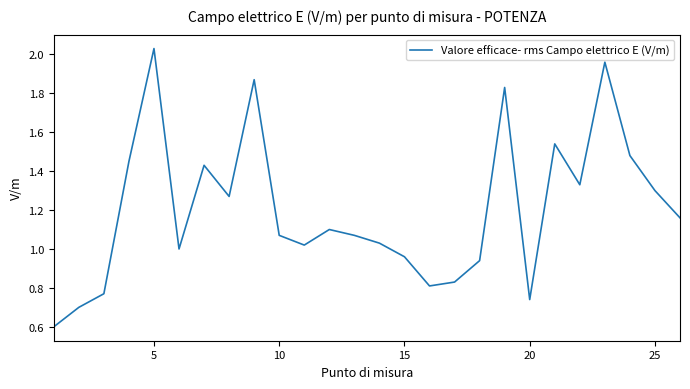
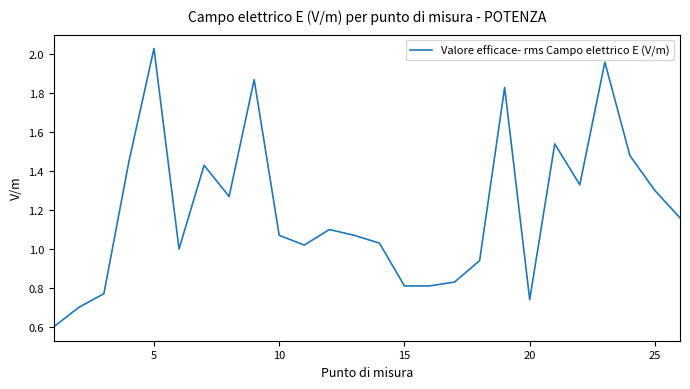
  {
    "5": 2.03,
    "10": 1.07,
-   "15": 0.96,
+   "15": 0.81,
    "20": 0.74,
    "25": 1.30
  }
